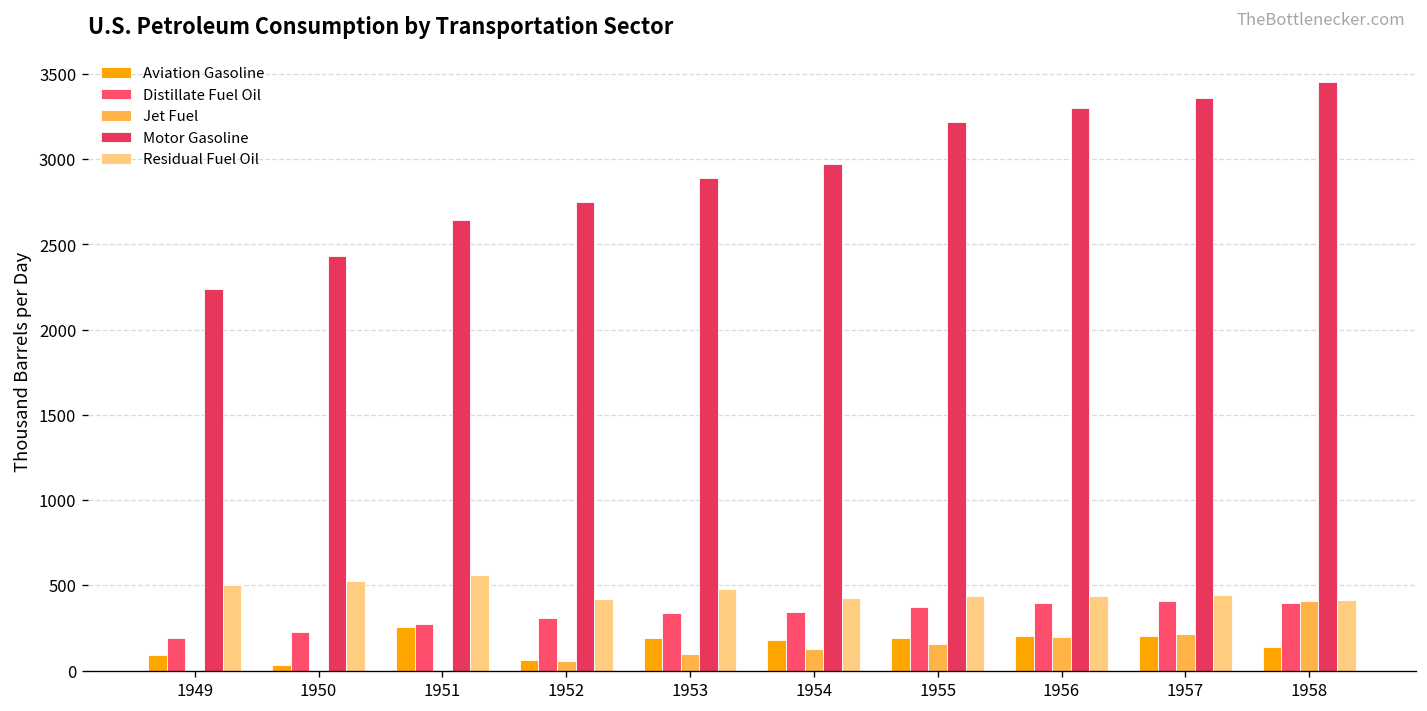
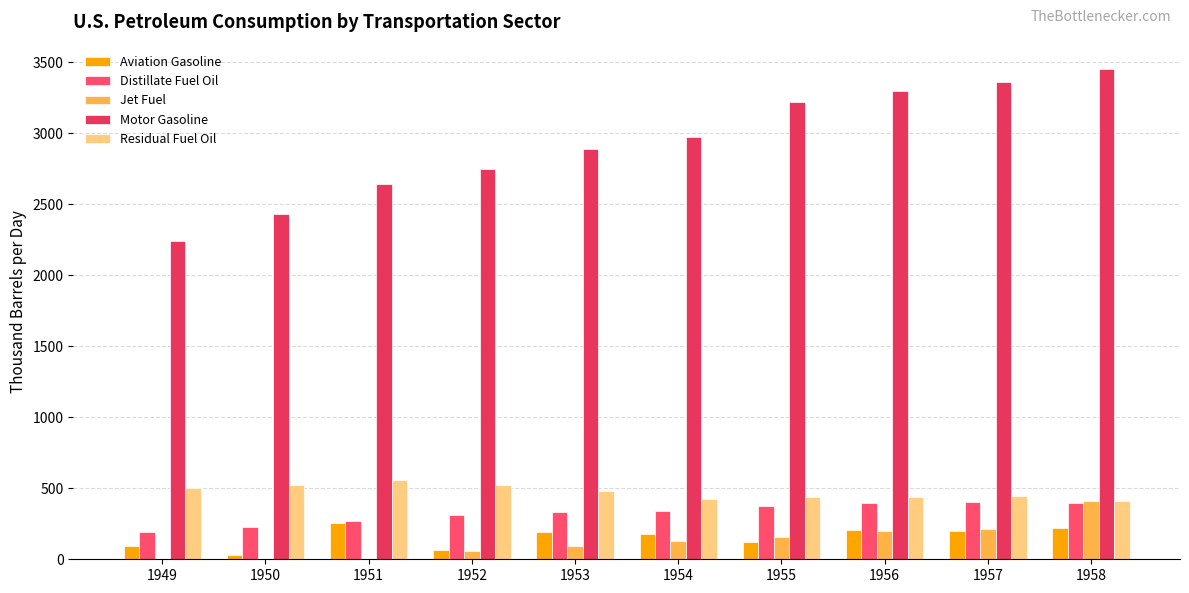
  {
    "Aviation Gasoline": {
      "1949": 90,
      "1950": 30,
      "1951": 250,
      "1952": 60,
      "1953": 190,
      "1954": 180,
-     "1955": 190,
+     "1955": 120,
      "1956": 200,
      "1957": 200,
-     "1958": 140
+     "1958": 220
    },
    "Jet Fuel": {
      "1949": 0,
      "1950": 0,
      "1951": 0,
      "1952": 50,
      "1953": 90,
      "1954": 130,
      "1955": 150,
      "1956": 200,
      "1957": 220,
      "1958": 410
    },
    "Residual Fuel Oil": {
      "1949": 500,
      "1950": 520,
      "1951": 560,
-     "1952": 420,
+     "1952": 520,
      "1953": 480,
      "1954": 430,
      "1955": 440,
      "1956": 440,
      "1957": 440,
      "1958": 410
    }
  }
